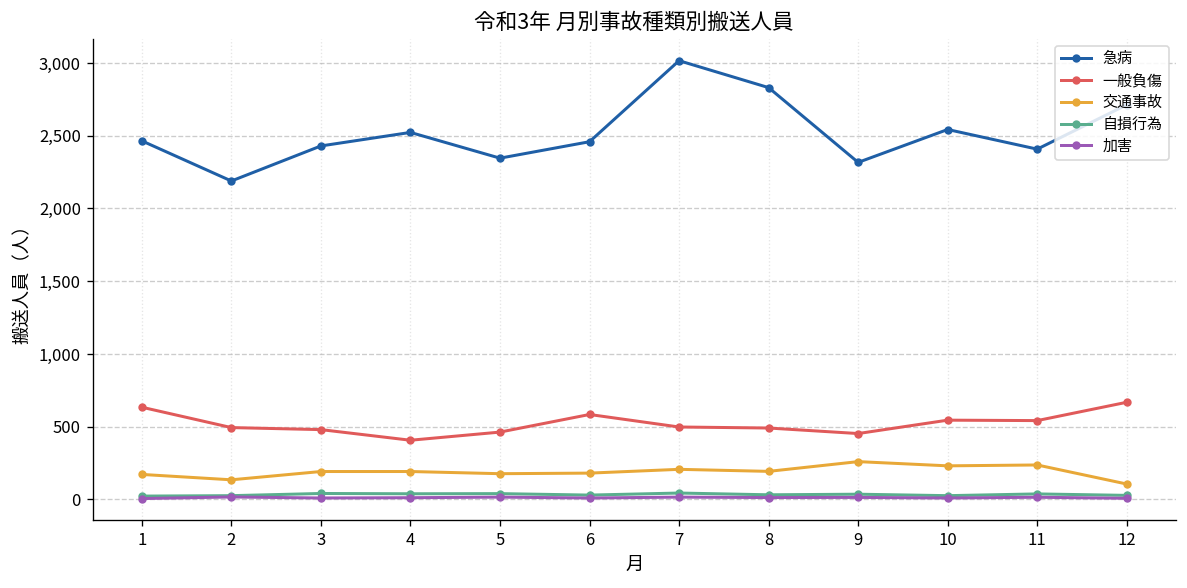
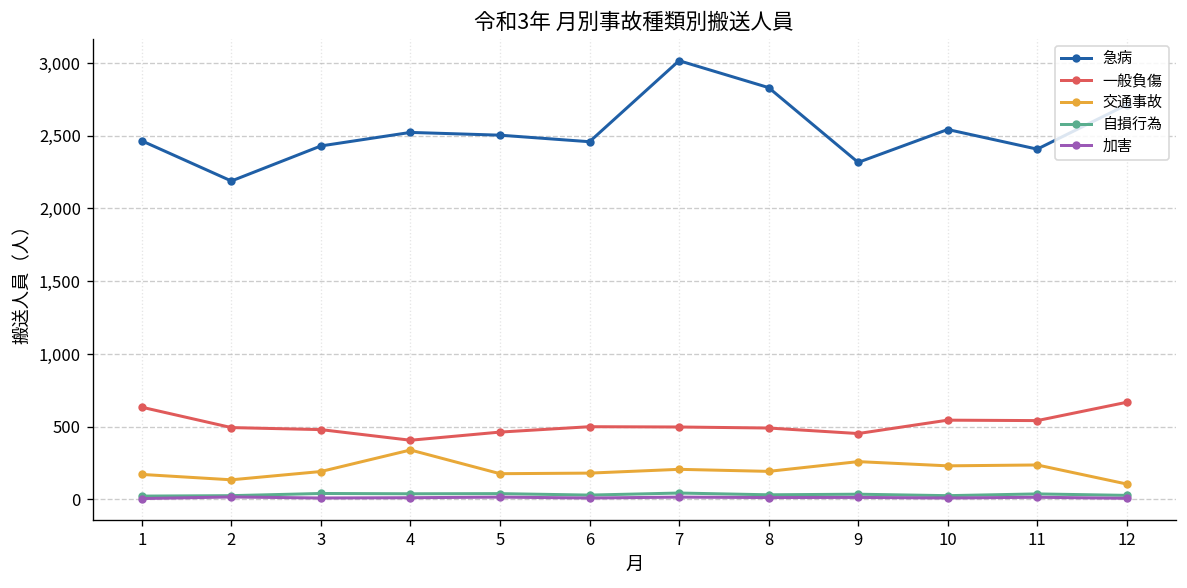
  {
    "急病": {
      "1": "2,470",
      "2": "2,190",
      "3": "2,430",
      "4": "2,520",
-     "5": "2,350",
+     "5": "2,500",
      "6": "2,460",
      "7": "3,020",
      "8": "2,830",
      "9": "2,320",
      "10": "2,540",
      "11": "2,410"
    },
    "一般負傷": {
      "1": "630",
      "2": "490",
      "3": "480",
      "4": "410",
      "5": "460",
-     "6": "580",
+     "6": "500",
      "7": "500",
      "8": "490",
      "9": "450",
      "10": "550",
      "11": "540",
      "12": "670"
    },
    "交通事故": {
      "1": "170",
      "2": "140",
      "3": "190",
-     "4": "190",
+     "4": "340",
      "5": "180",
      "6": "180",
      "7": "210",
      "8": "190",
      "9": "260",
      "10": "230",
      "11": "240",
      "12": "110"
    },
    "自損行為": {
      "3": "40",
      "4": "40",
      "5": "40",
      "7": "40",
      "9": "40",
      "11": "40"
    },
    "加害": {
      "3": "10",
      "4": "10",
      "5": "20",
      "7": "20",
      "9": "10",
      "11": "20"
    }
  }
